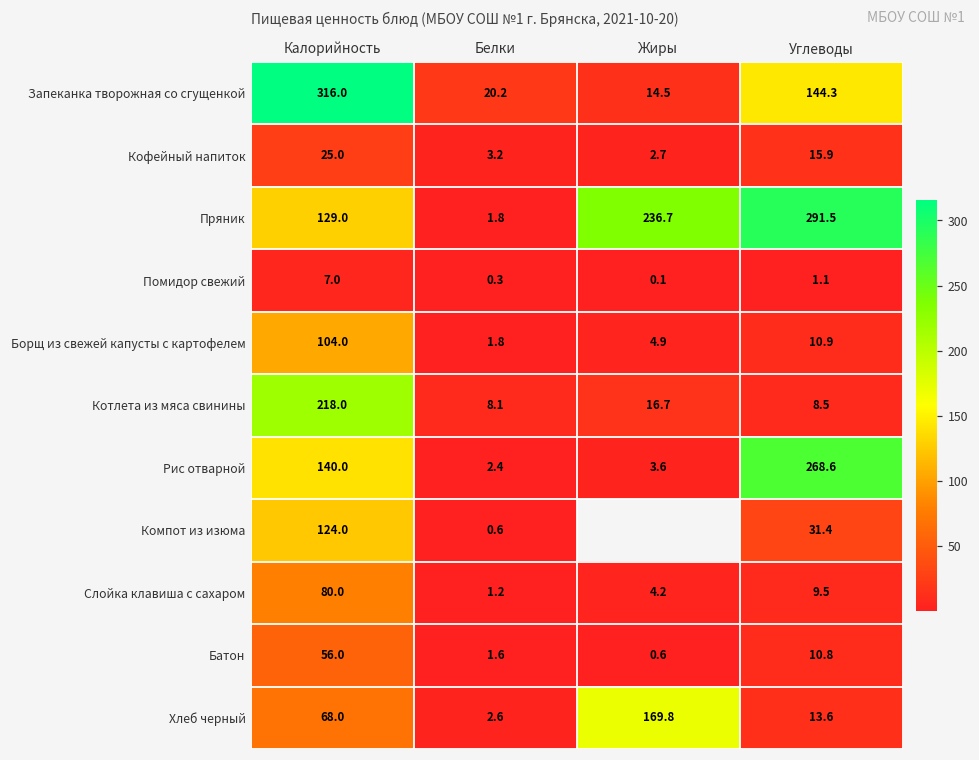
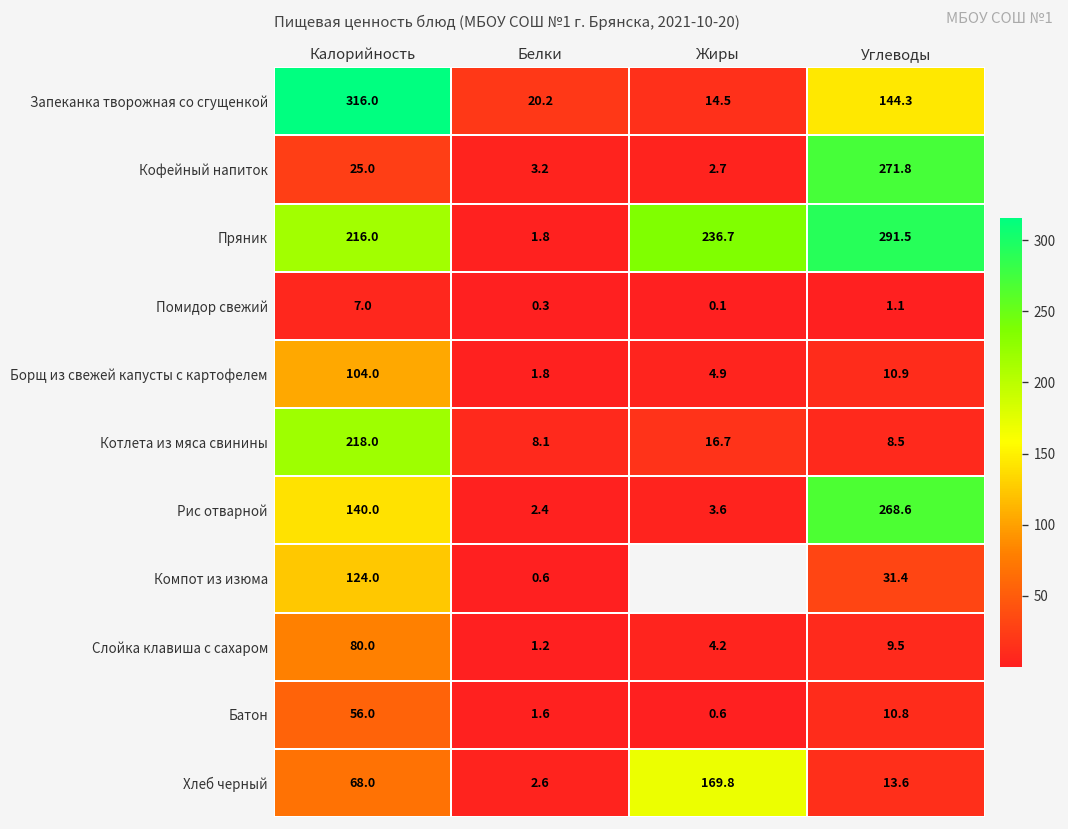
  {
    "Запеканка творожная со сгущенкой": {
      "Калорийность": 316.0,
      "Белки": 20.2,
      "Жиры": 14.5,
      "Углеводы": 144.3
    },
    "Кофейный напиток": {
      "Калорийность": 25.0,
      "Белки": 3.2,
      "Жиры": 2.7,
-     "Углеводы": 15.9
+     "Углеводы": 271.8
    },
    "Пряник": {
-     "Калорийность": 129.0,
+     "Калорийность": 216.0,
      "Белки": 1.8,
      "Жиры": 236.7,
      "Углеводы": 291.5
    },
    "Помидор свежий": {
      "Калорийность": 7.0,
      "Белки": 0.3,
      "Жиры": 0.1,
      "Углеводы": 1.1
    },
    "Борщ из свежей капусты с картофелем": {
      "Калорийность": 104.0,
      "Белки": 1.8,
      "Жиры": 4.9,
      "Углеводы": 10.9
    },
    "Котлета из мяса свинины": {
      "Калорийность": 218.0,
      "Белки": 8.1,
      "Жиры": 16.7,
      "Углеводы": 8.5
    },
    "Рис отварной": {
      "Калорийность": 140.0,
      "Белки": 2.4,
      "Жиры": 3.6,
      "Углеводы": 268.6
    },
    "Компот из изюма": {
      "Калорийность": 124.0,
      "Белки": 0.6,
      "Углеводы": 31.4
    },
    "Слойка клавиша с сахаром": {
      "Калорийность": 80.0,
      "Белки": 1.2,
      "Жиры": 4.2,
      "Углеводы": 9.5
    },
    "Батон": {
      "Калорийность": 56.0,
      "Белки": 1.6,
      "Жиры": 0.6,
      "Углеводы": 10.8
    },
    "Хлеб черный": {
      "Калорийность": 68.0,
      "Белки": 2.6,
      "Жиры": 169.8,
      "Углеводы": 13.6
    }
  }
